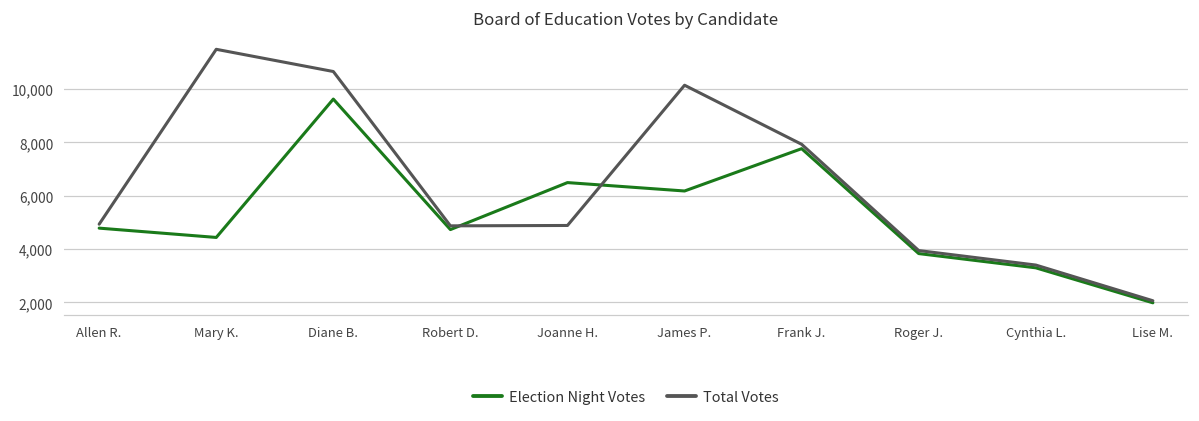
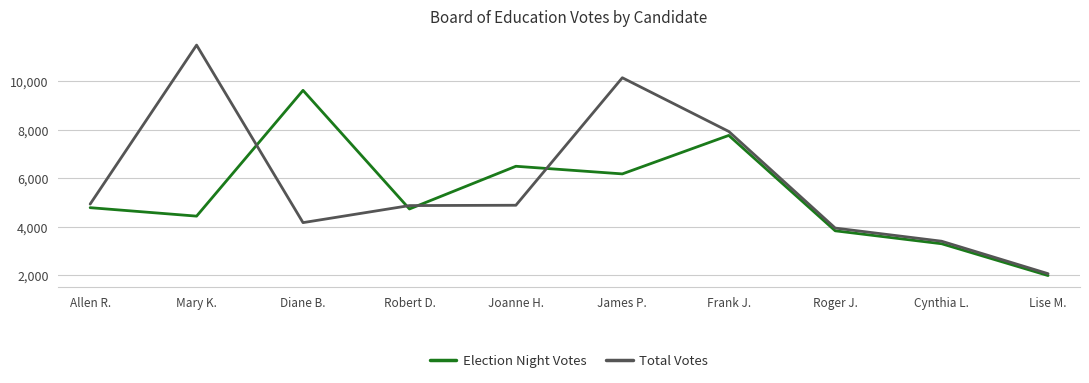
  {
    "Election Night Votes": {
      "Allen R.": "4,800",
      "Mary K.": "4,400",
      "Diane B.": "9,600",
      "Robert D.": "4,700",
      "Joanne H.": "6,500",
      "James P.": "6,200",
      "Frank J.": "7,800",
      "Roger J.": "3,800"
    },
    "Total Votes": {
      "Allen R.": "4,900",
      "Mary K.": "11,500",
-     "Diane B.": "10,700",
+     "Diane B.": "4,200",
      "Robert D.": "4,900",
      "Joanne H.": "4,900",
      "James P.": "10,100",
      "Frank J.": "7,900",
      "Roger J.": "3,900"
    }
  }
